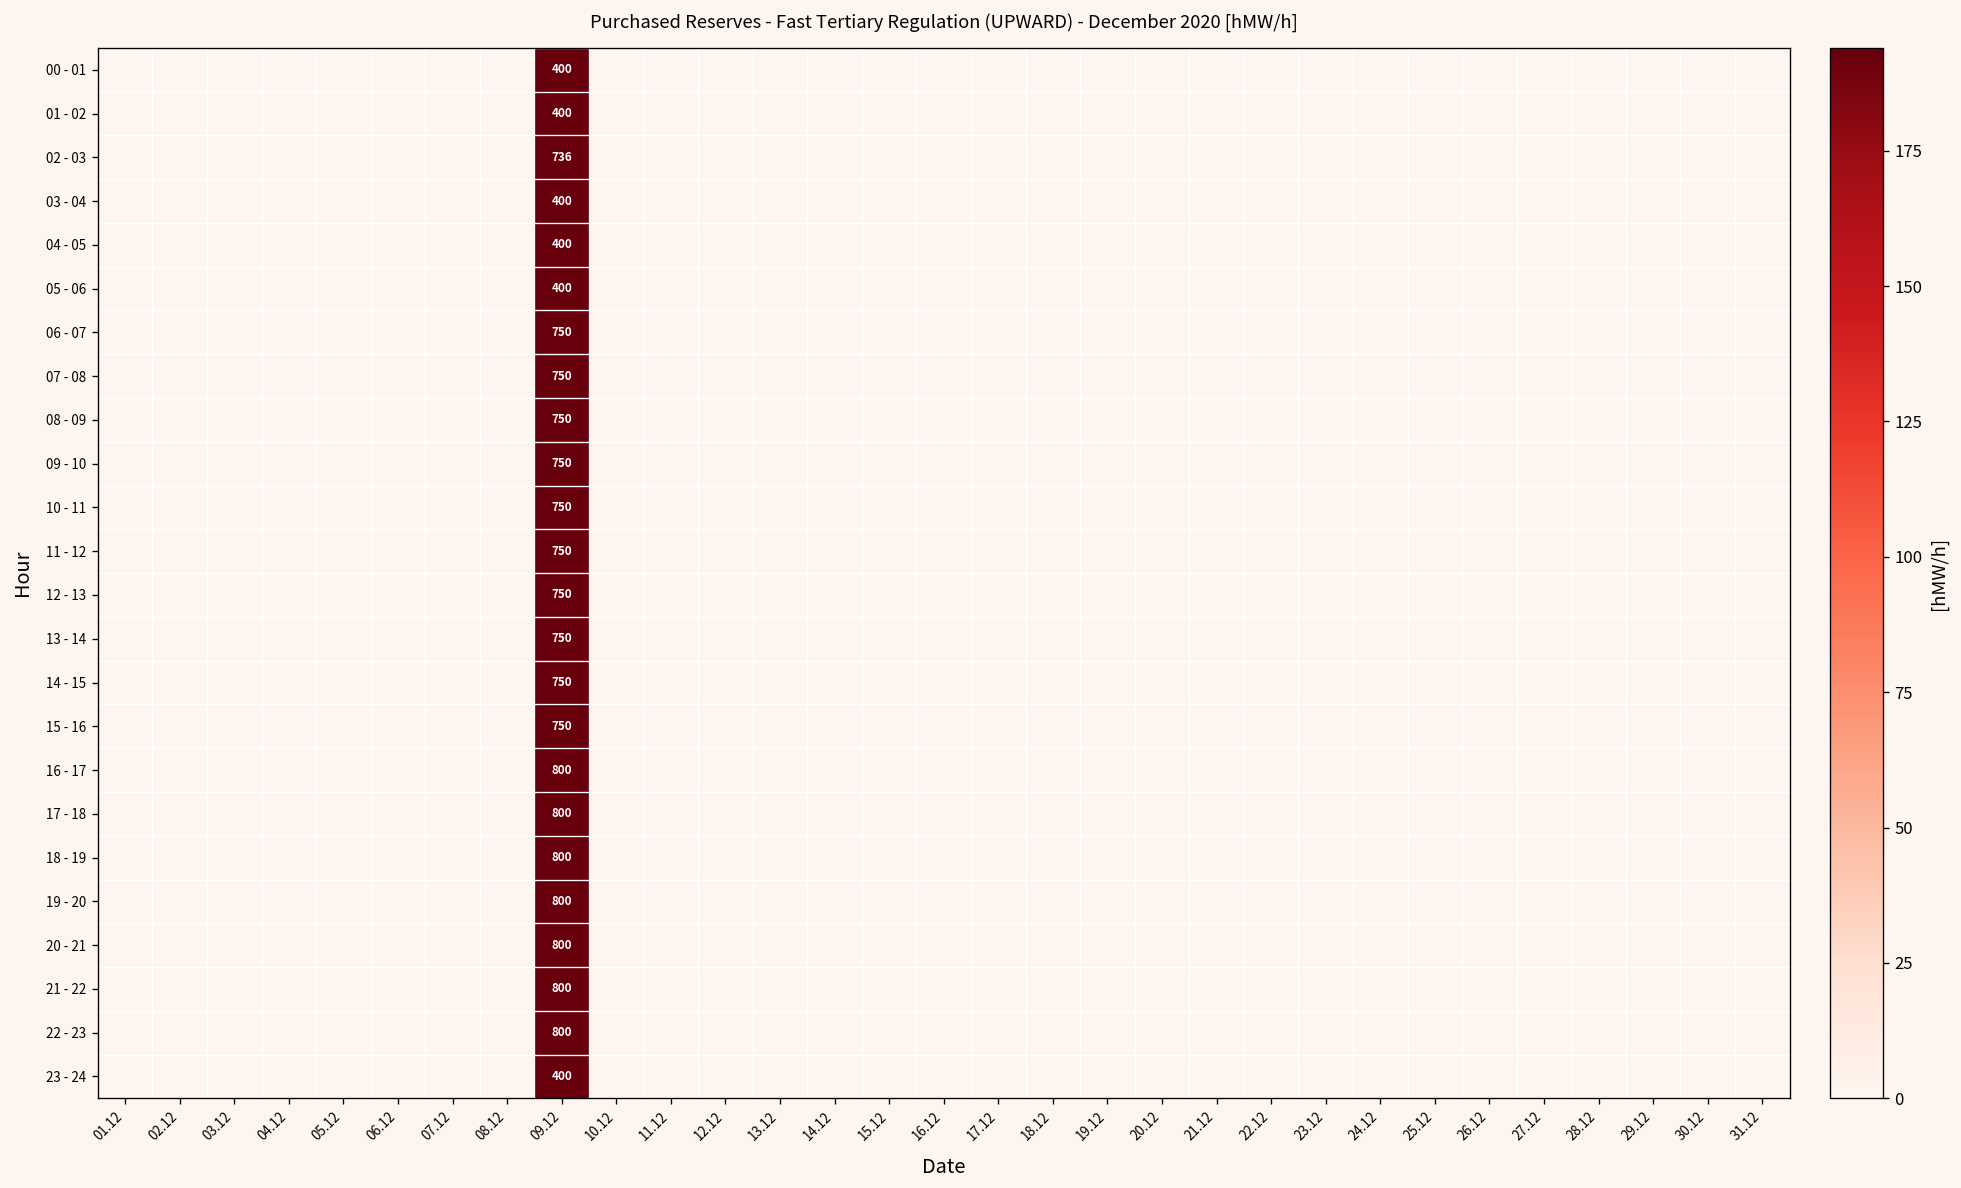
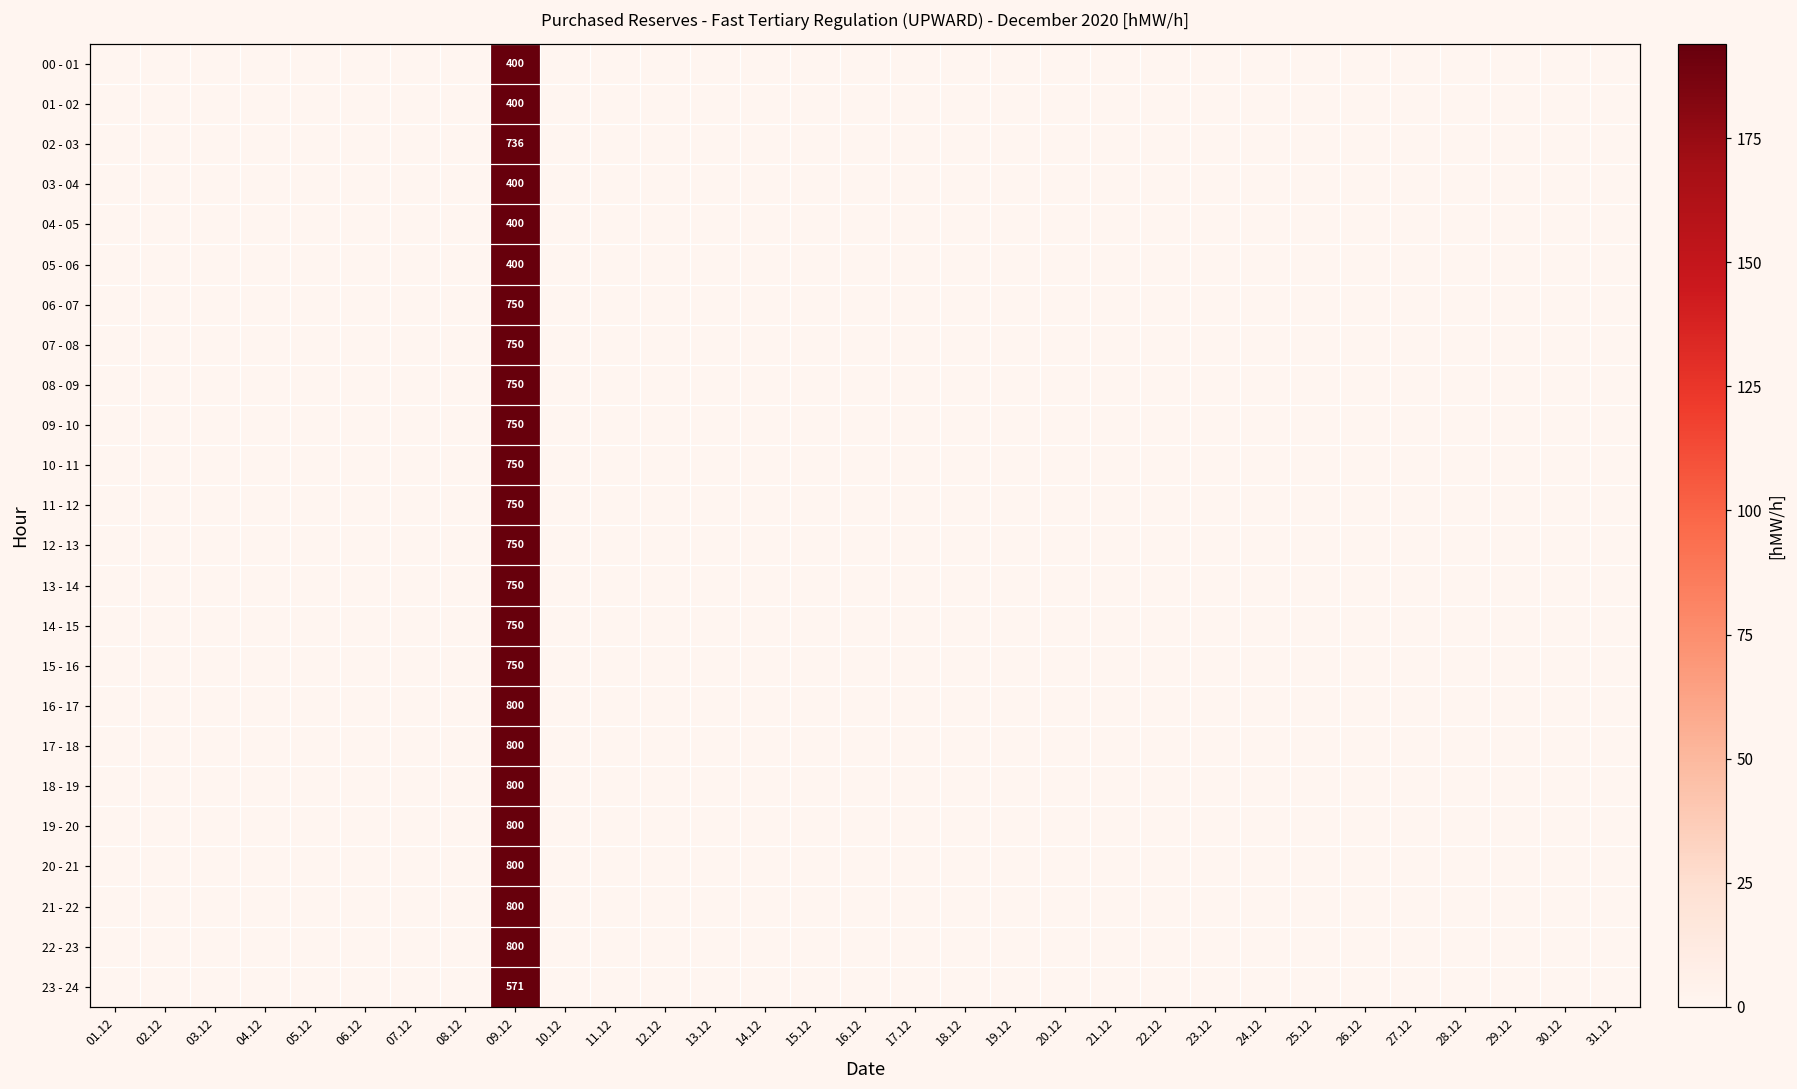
  {
    "00 - 01": {
      "09.12": 400
    },
    "01 - 02": {
      "09.12": 400
    },
    "02 - 03": {
      "09.12": 736
    },
    "03 - 04": {
      "09.12": 400
    },
    "04 - 05": {
      "09.12": 400
    },
    "05 - 06": {
      "09.12": 400
    },
    "06 - 07": {
      "09.12": 750
    },
    "07 - 08": {
      "09.12": 750
    },
    "08 - 09": {
      "09.12": 750
    },
    "09 - 10": {
      "09.12": 750
    },
    "10 - 11": {
      "09.12": 750
    },
    "11 - 12": {
      "09.12": 750
    },
    "12 - 13": {
      "09.12": 750
    },
    "13 - 14": {
      "09.12": 750
    },
    "14 - 15": {
      "09.12": 750
    },
    "15 - 16": {
      "09.12": 750
    },
    "16 - 17": {
      "09.12": 800
    },
    "17 - 18": {
      "09.12": 800
    },
    "18 - 19": {
      "09.12": 800
    },
    "19 - 20": {
      "09.12": 800
    },
    "20 - 21": {
      "09.12": 800
    },
    "21 - 22": {
      "09.12": 800
    },
    "22 - 23": {
      "09.12": 800
    },
    "23 - 24": {
-     "09.12": 400
+     "09.12": 571
    }
  }
